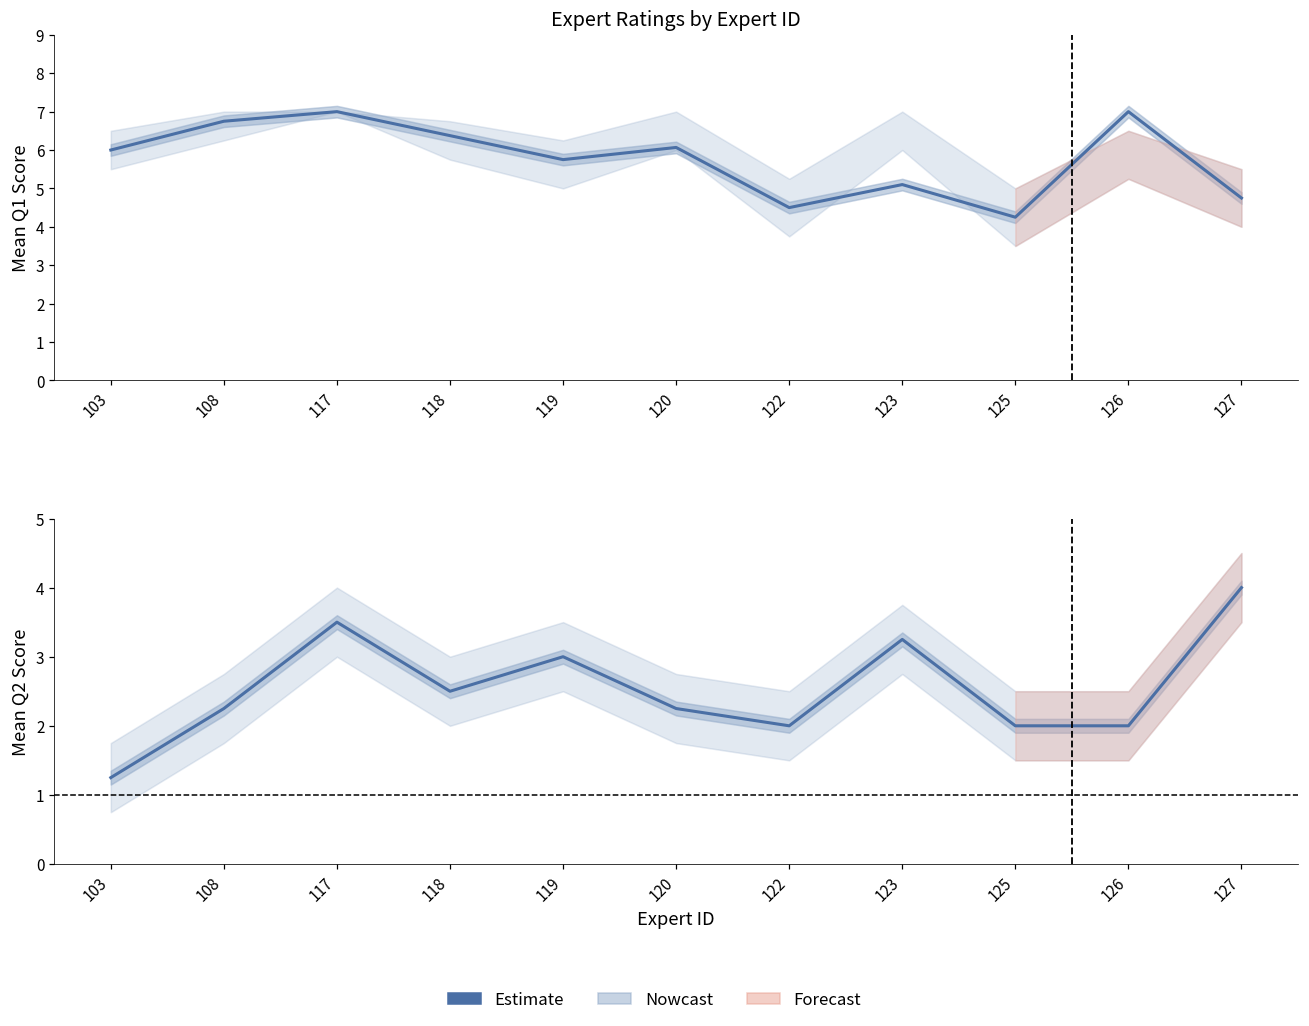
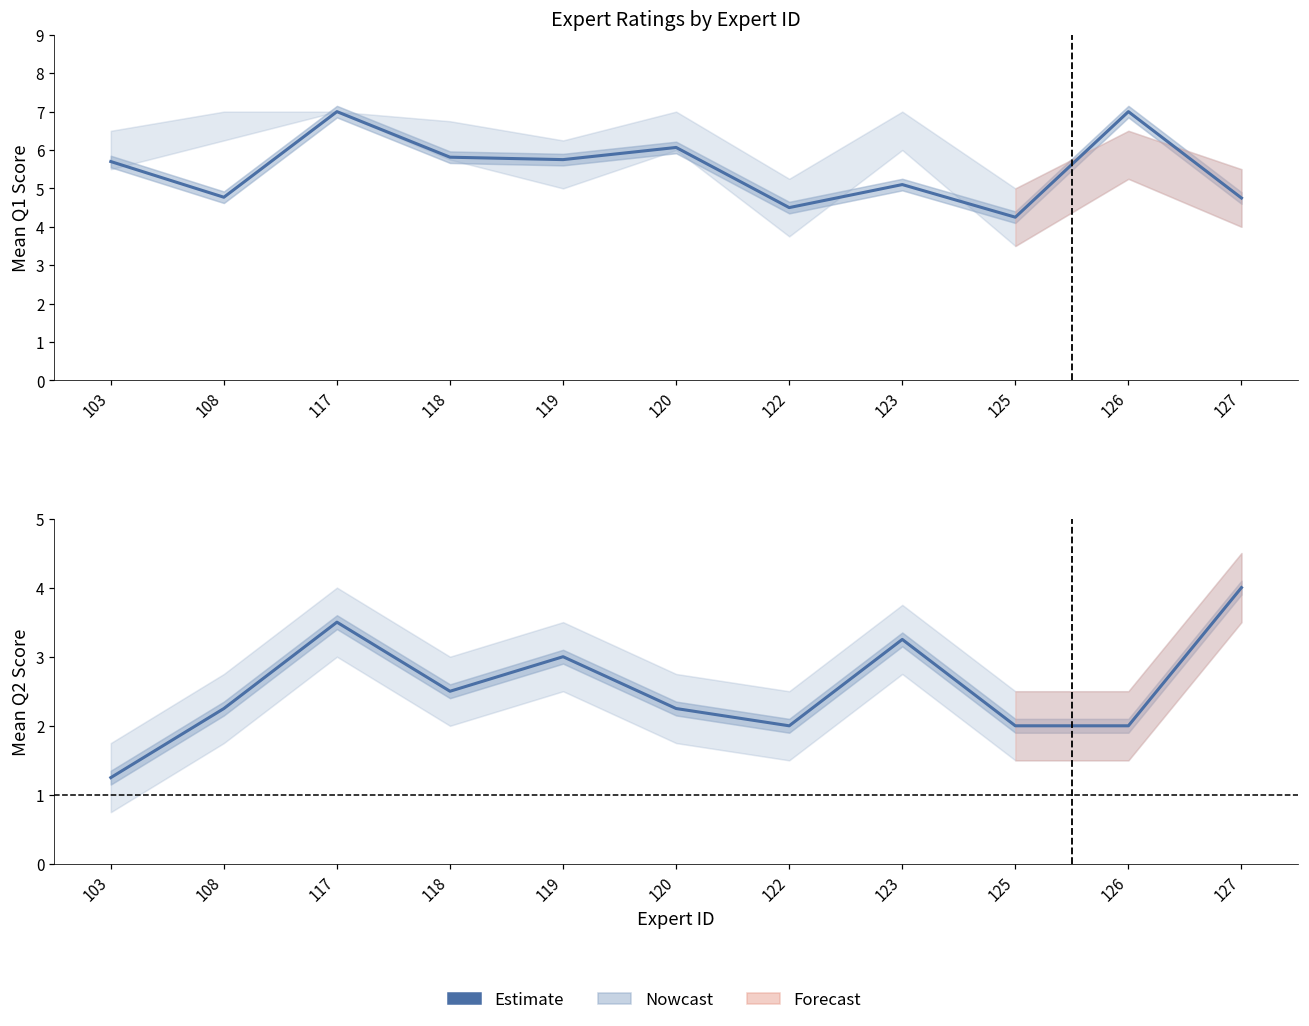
  {
    "Expert Ratings by Expert ID": {
      "Estimate": {
-       "103": 6.0,
-       "108": 6.8,
-       "118": 6.4,
+       "103": 5.7,
+       "108": 4.8,
+       "118": 5.8,
        "119": 5.8,
        "120": 6.1,
        "122": 4.5,
        "123": 5.1,
        "125": 4.3,
        "126": 7.0,
        "127": 4.8
      }
    }
  }
